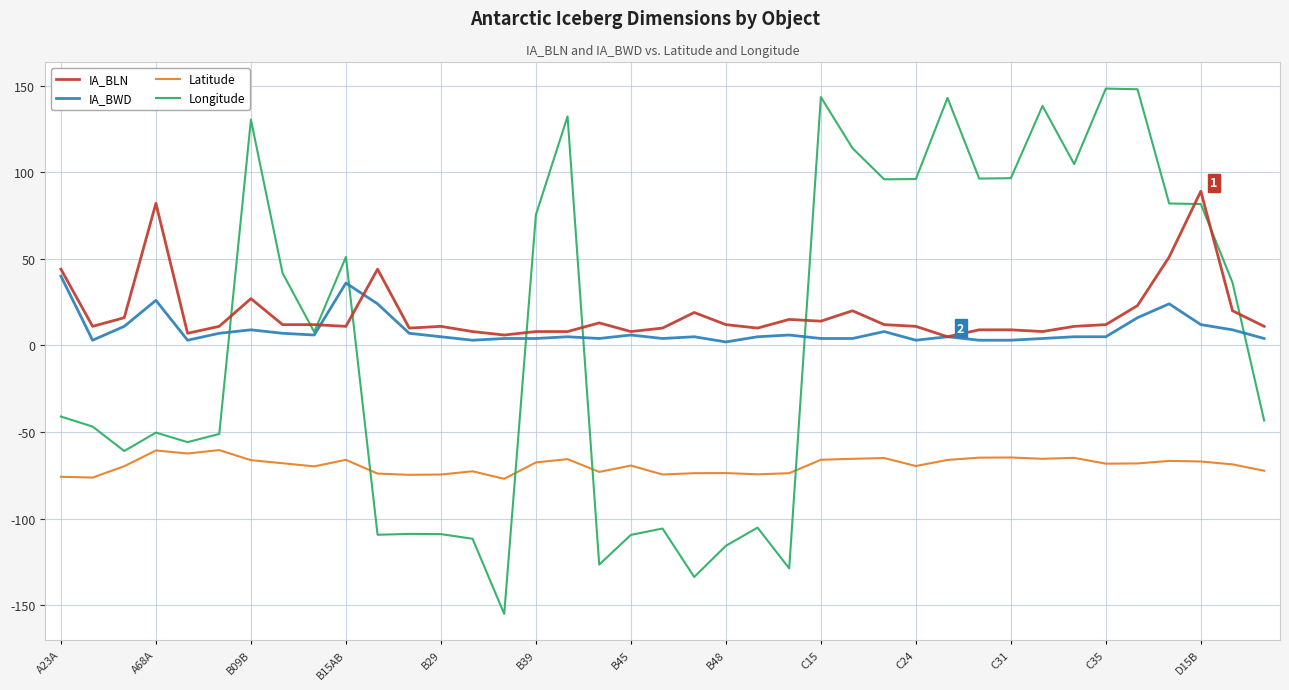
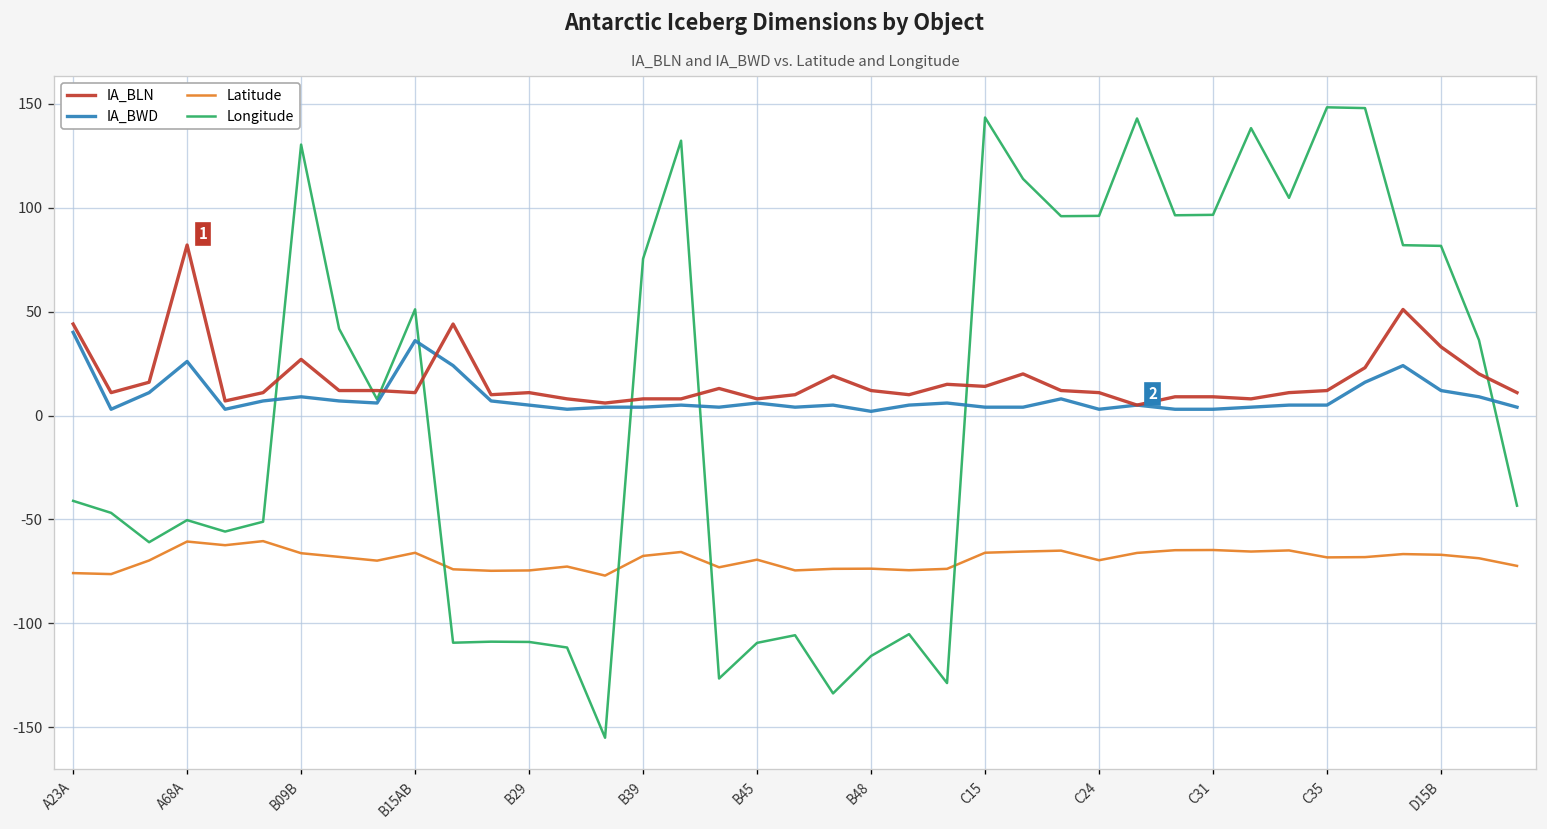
  {
    "IA_BLN": {
      "A23A": 44,
      "A68A": 82,
      "B09B": 27,
      "B15AB": 11,
      "B29": 11,
      "B39": 8,
      "B45": 8,
      "B48": 12,
      "C15": 14,
      "C24": 11,
      "C31": 9,
      "C35": 12,
-     "D15B": 89
+     "D15B": 33
    },
    "IA_BWD": {
      "A23A": 40,
      "A68A": 26,
      "B09B": 9,
      "B15AB": 36,
      "B29": 5,
      "B39": 4,
      "B45": 6,
      "B48": 2,
      "C15": 4,
      "C24": 3,
      "C31": 3,
      "C35": 5,
      "D15B": 12
    },
    "Latitude": {
      "A23A": -76,
      "A68A": -61,
      "B09B": -66,
      "B15AB": -66,
      "B29": -75,
      "B39": -68,
      "B45": -69,
      "B48": -74,
      "C15": -66,
      "C24": -70,
      "C31": -65,
      "C35": -68,
      "D15B": -67
    },
    "Longitude": {
      "A23A": -41,
      "A68A": -50,
      "B09B": 130,
      "B15AB": 51,
      "B29": -109,
      "B39": 75,
      "B45": -109,
      "B48": -116,
      "C15": 143,
      "C24": 96,
      "C31": 97,
      "C35": 148,
      "D15B": 82
    }
  }
